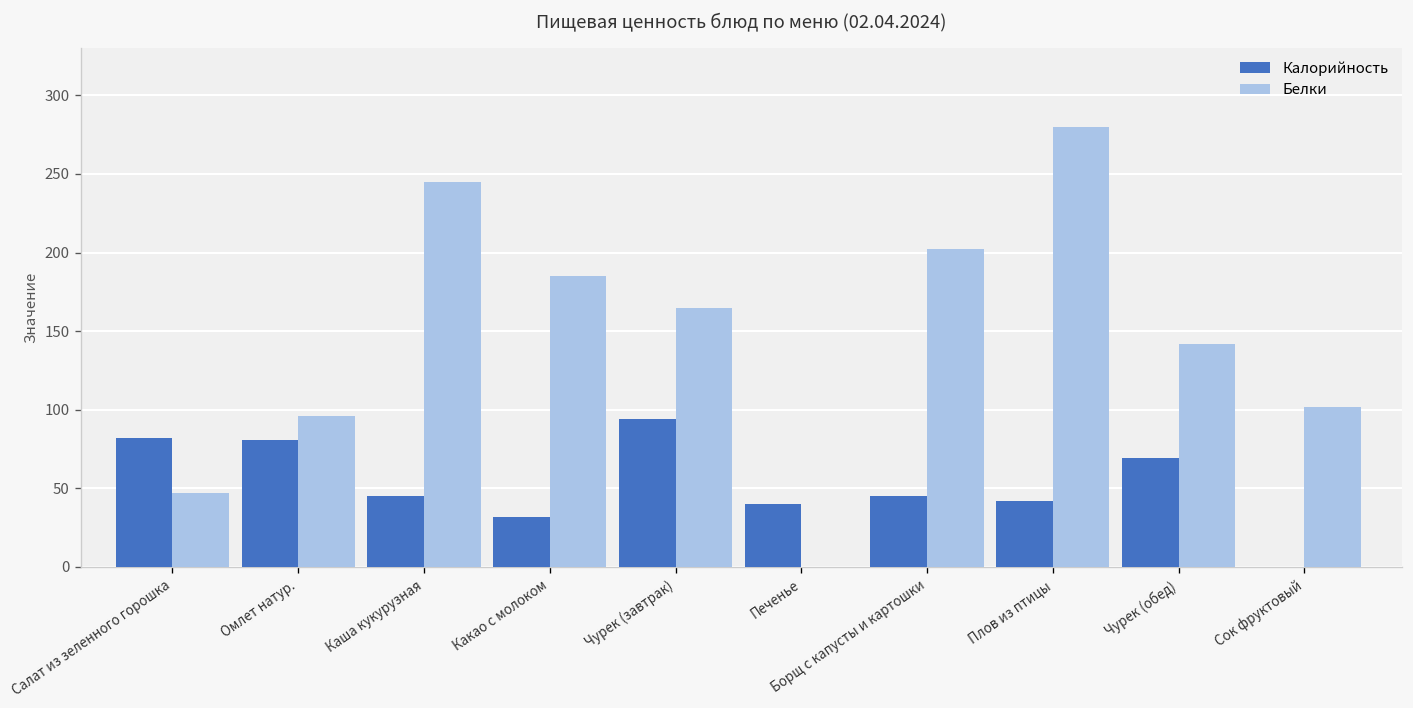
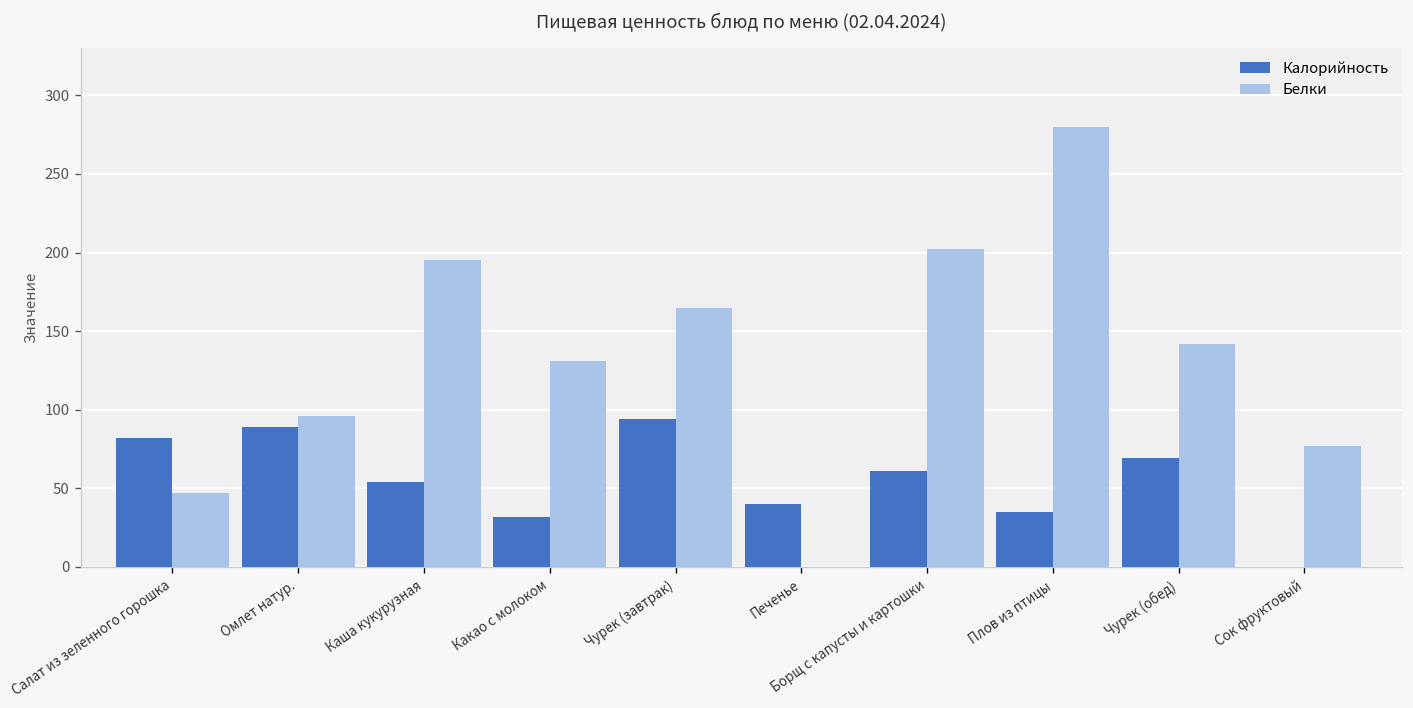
  {
    "Калорийность": {
      "Салат из зеленного горошка": 82,
-     "Омлет натур.": 81,
-     "Каша кукурузная": 45,
+     "Омлет натур.": 89,
+     "Каша кукурузная": 54,
      "Какао с молоком": 32,
      "Чурек (завтрак)": 94,
      "Печенье": 40,
-     "Борщ с капусты и картошки": 45,
-     "Плов из птицы": 42,
+     "Борщ с капусты и картошки": 61,
+     "Плов из птицы": 35,
      "Чурек (обед)": 69,
      "Сок фруктовый": 0
    },
    "Белки": {
      "Салат из зеленного горошка": 47,
      "Омлет натур.": 96,
-     "Каша кукурузная": 245,
-     "Какао с молоком": 185,
+     "Каша кукурузная": 195,
+     "Какао с молоком": 131,
      "Чурек (завтрак)": 165,
      "Печенье": 0,
      "Борщ с капусты и картошки": 202,
      "Плов из птицы": 280,
      "Чурек (обед)": 142,
-     "Сок фруктовый": 102
+     "Сок фруктовый": 77
    }
  }
